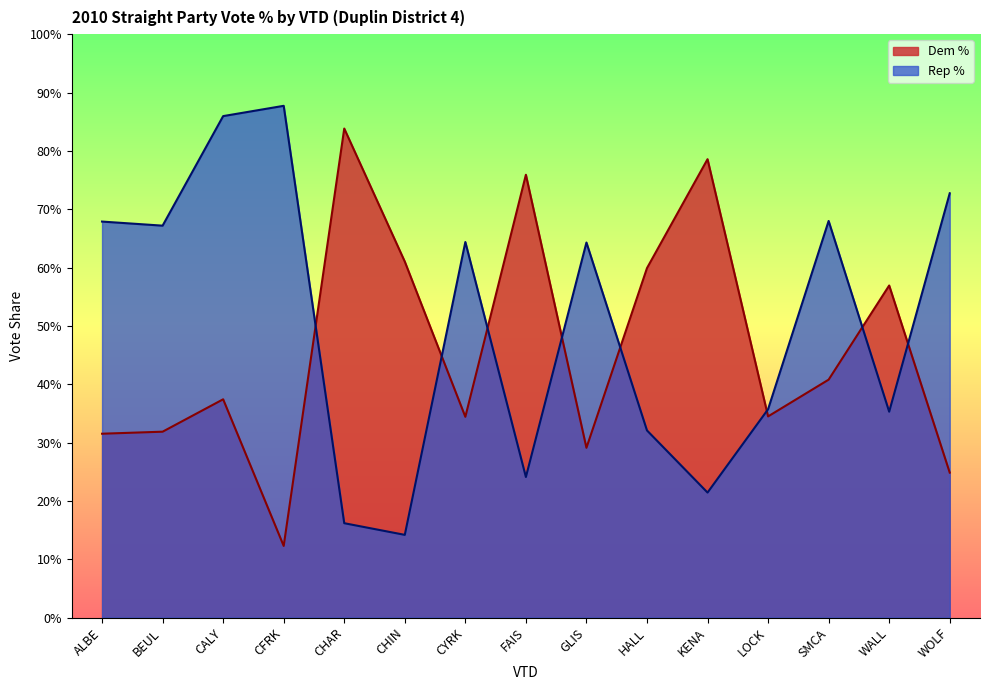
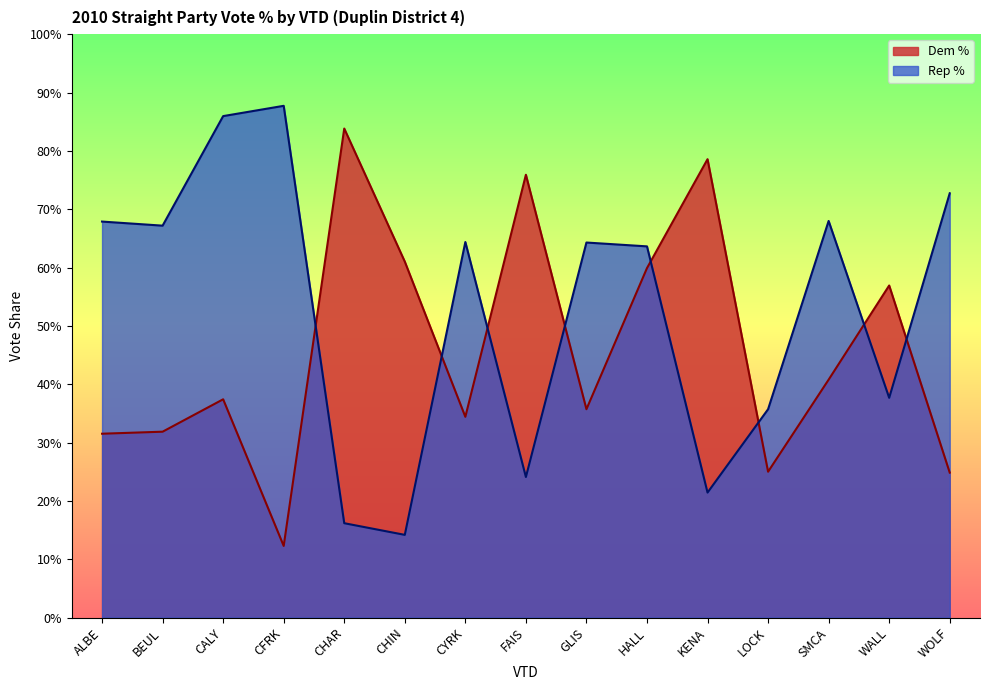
  {
    "Dem %": {
      "ALBE": "32%",
      "BEUL": "32%",
      "CALY": "37%",
      "CFRK": "12%",
      "CHAR": "84%",
      "CHIN": "61%",
      "CYRK": "34%",
      "FAIS": "76%",
-     "GLIS": "29%",
+     "GLIS": "36%",
      "HALL": "60%",
      "KENA": "79%",
-     "LOCK": "34%",
+     "LOCK": "25%",
      "SMCA": "41%",
      "WALL": "57%",
      "WOLF": "25%"
    },
    "Rep %": {
      "ALBE": "68%",
      "BEUL": "67%",
      "CALY": "86%",
      "CFRK": "88%",
      "CHAR": "16%",
      "CHIN": "14%",
      "CYRK": "64%",
      "FAIS": "24%",
      "GLIS": "64%",
-     "HALL": "32%",
+     "HALL": "64%",
      "KENA": "21%",
      "LOCK": "36%",
      "SMCA": "68%",
-     "WALL": "35%",
+     "WALL": "38%",
      "WOLF": "73%"
    }
  }
